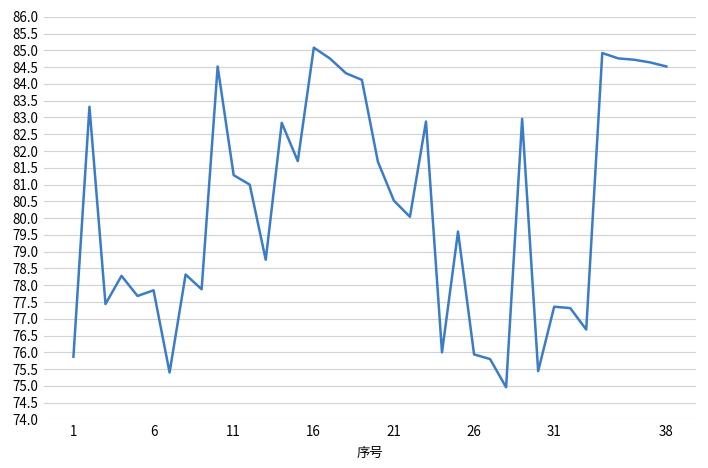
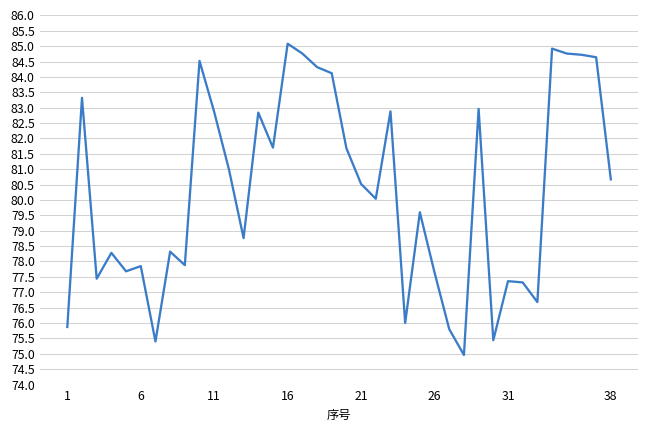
  {
    "1": 75.9,
    "6": 77.9,
-   "11": 81.3,
+   "11": 82.9,
    "16": 85.1,
    "21": 80.5,
-   "26": 75.9,
+   "26": 77.6,
    "31": 77.4,
-   "38": 84.5
+   "38": 80.7
  }
